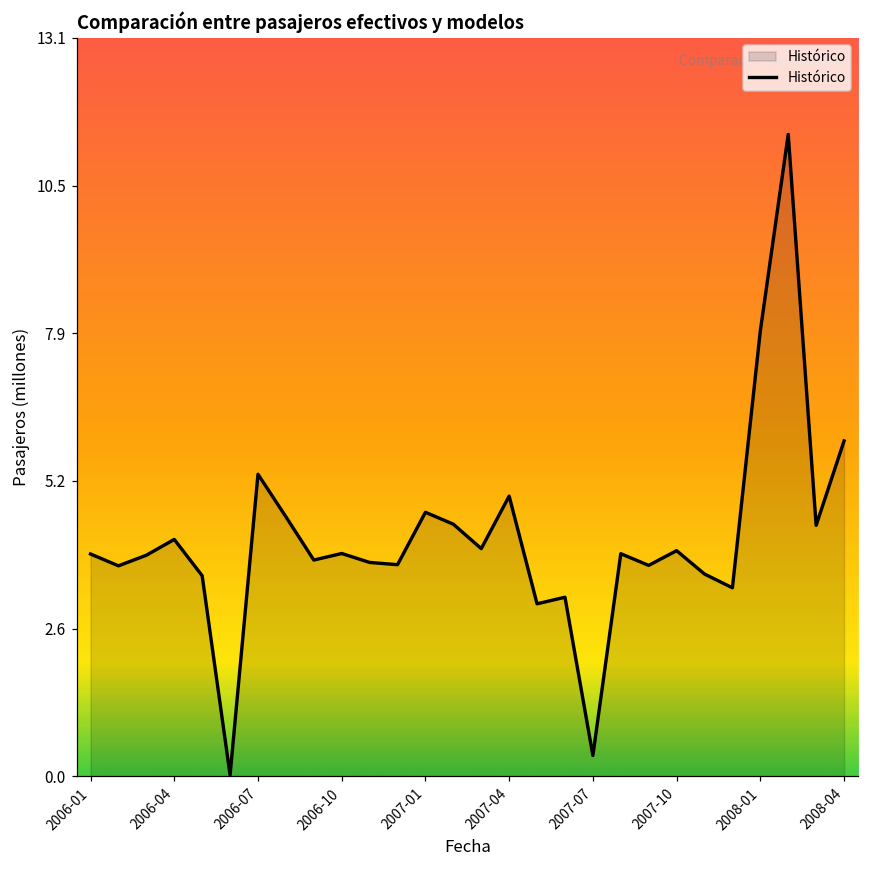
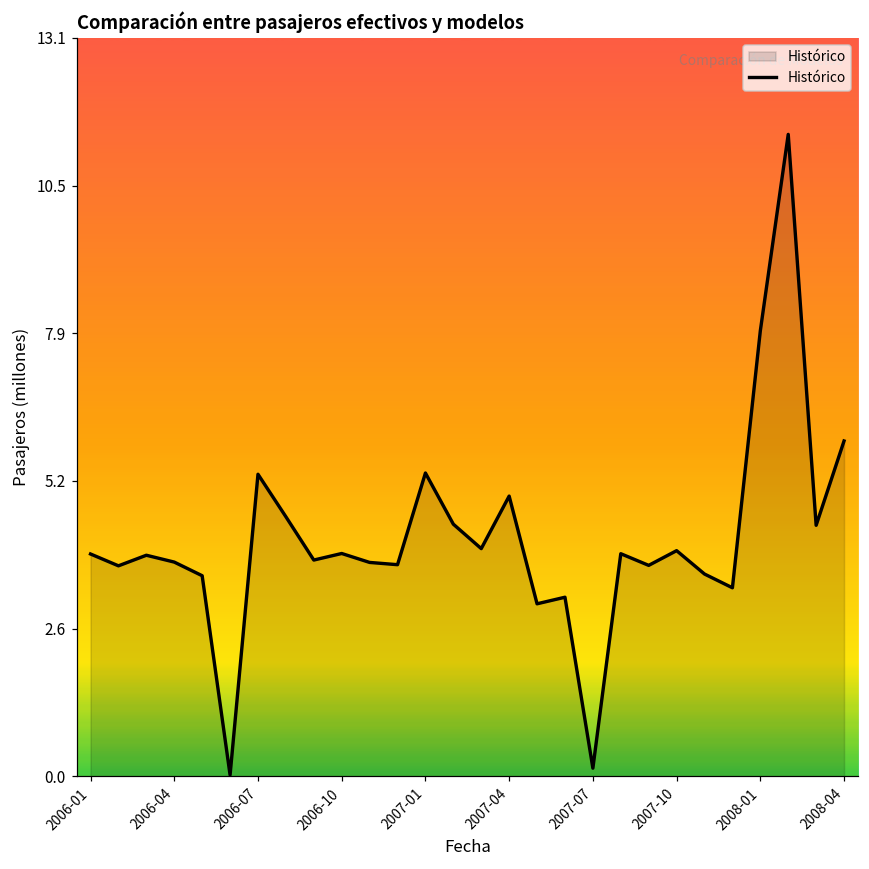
  {
    "2006-01": 4.0,
-   "2006-04": 4.2,
+   "2006-04": 3.8,
    "2006-07": 5.4,
    "2006-10": 4.0,
-   "2007-01": 4.7,
+   "2007-01": 5.4,
    "2007-04": 5.0,
-   "2007-07": 0.4,
+   "2007-07": 0.2,
    "2007-10": 4.0,
    "2008-01": 7.9,
    "2008-04": 5.9
  }
